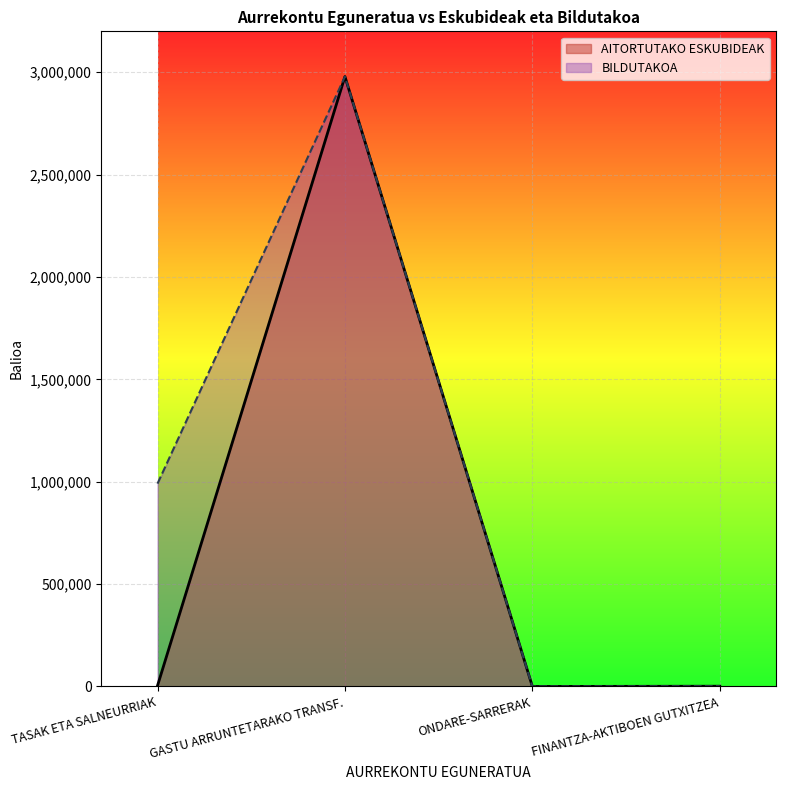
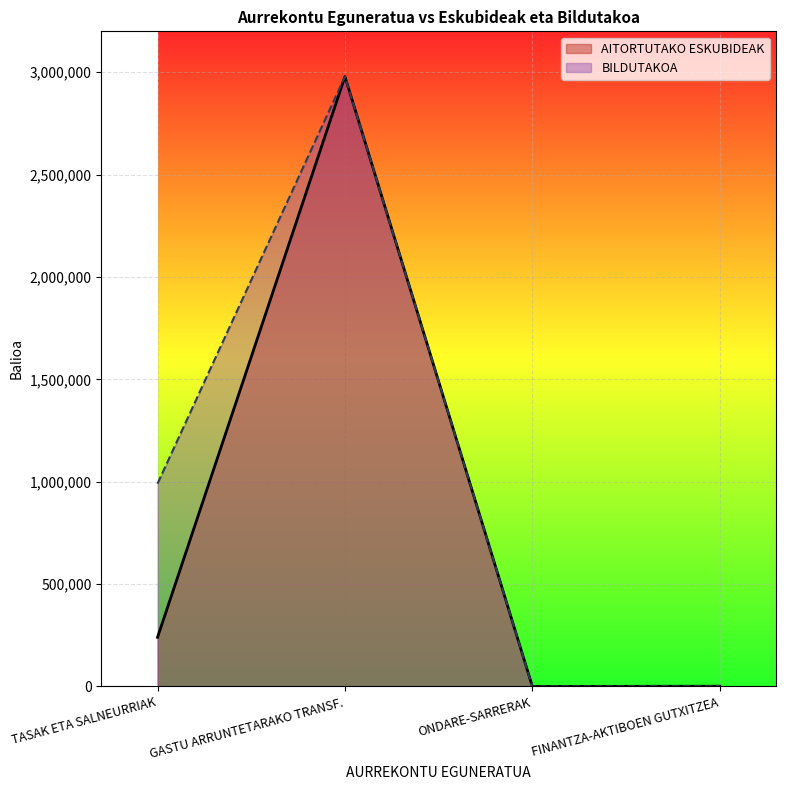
  {
    "AITORTUTAKO ESKUBIDEAK": {
-     "TASAK ETA SALNEURRIAK": "0"
+     "TASAK ETA SALNEURRIAK": "240,000"
    },
    "BILDUTAKOA": {
      "TASAK ETA SALNEURRIAK": "990,000"
    }
  }
